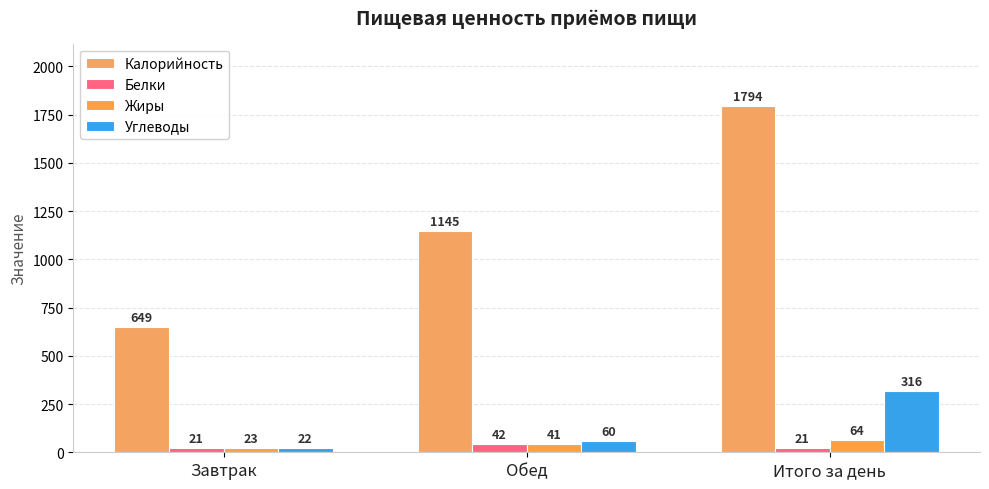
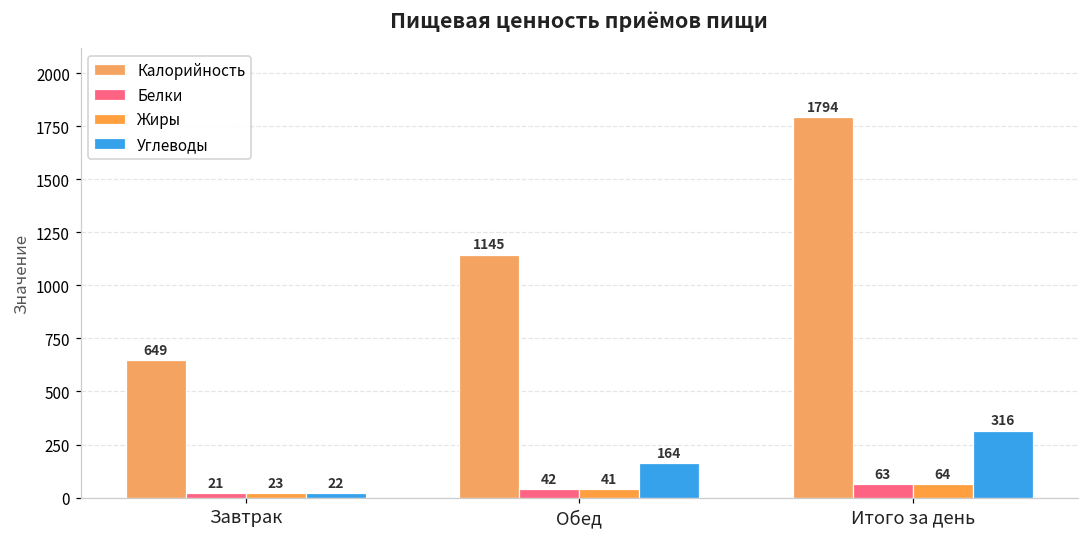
  {
    "Белки": {
      "Завтрак": 21,
      "Обед": 42,
-     "Итого за день": 21
+     "Итого за день": 63
    },
    "Углеводы": {
      "Завтрак": 22,
-     "Обед": 60,
+     "Обед": 164,
      "Итого за день": 316
    }
  }
